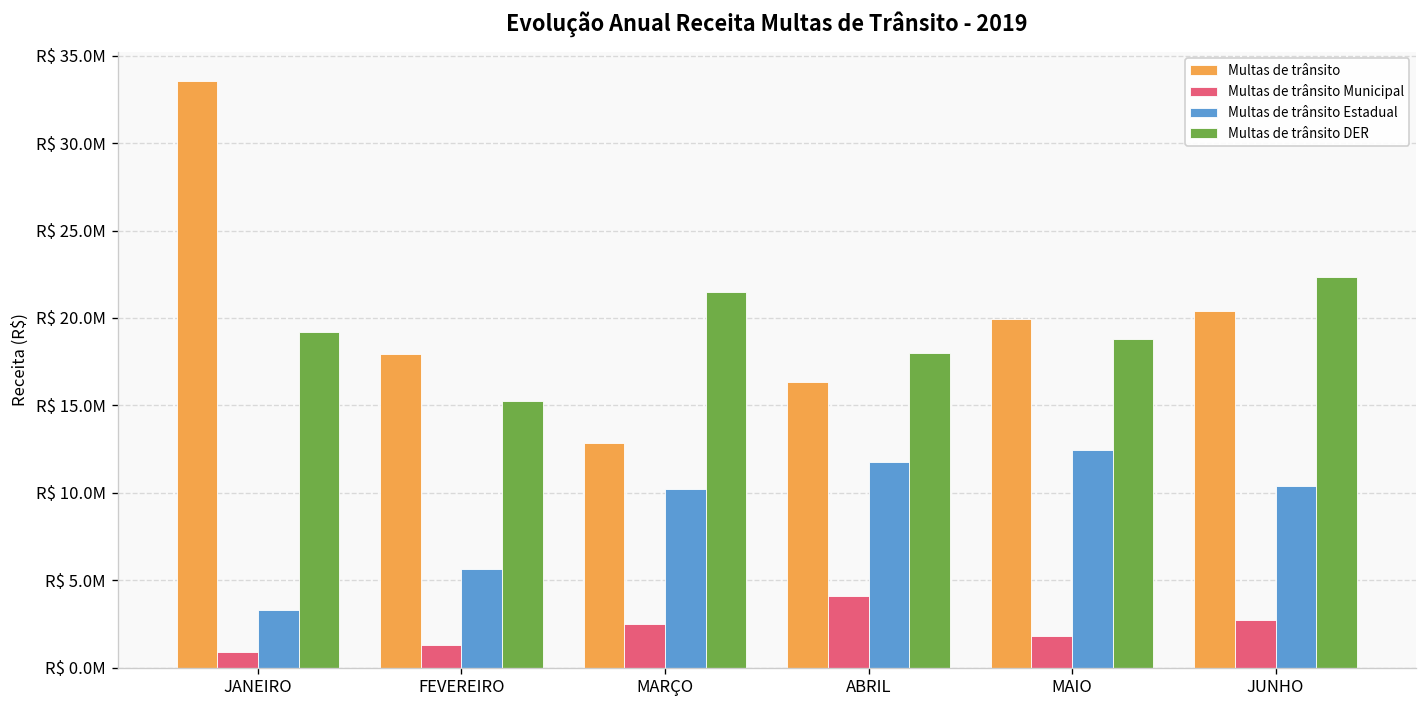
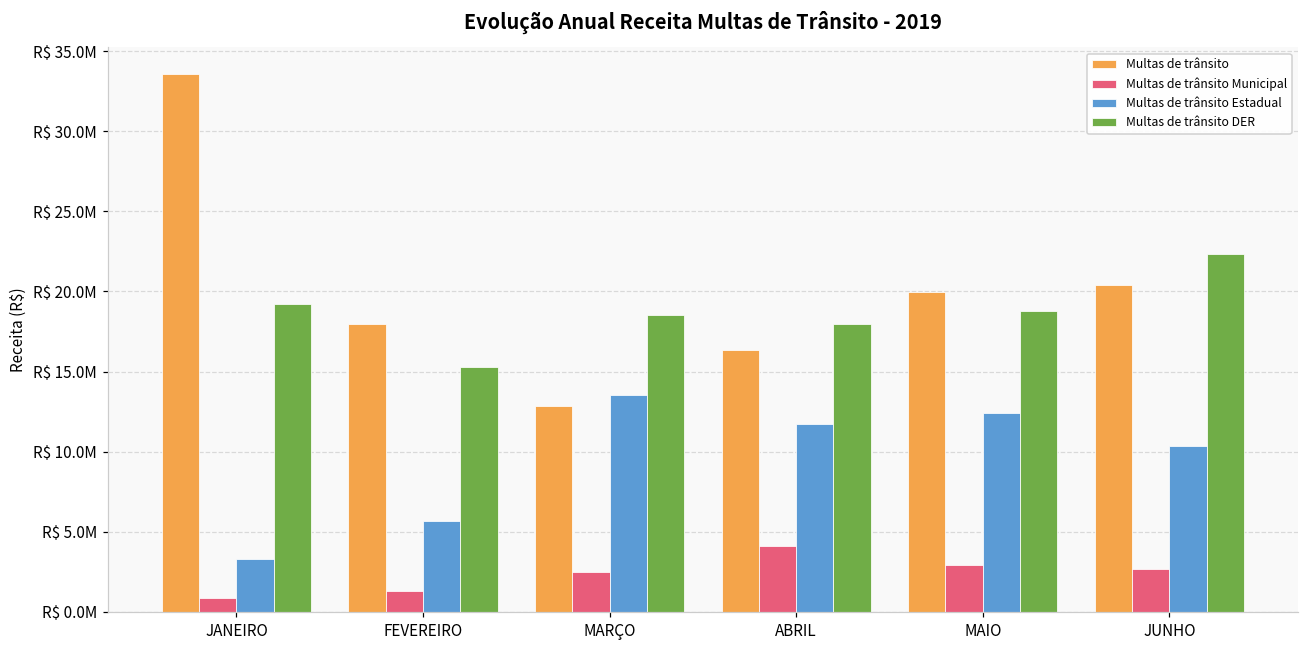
  {
    "Multas de trânsito": {
      "JANEIRO": "R$ 33600000",
      "FEVEREIRO": "R$ 18000000",
      "MARÇO": "R$ 12800000",
      "ABRIL": "R$ 16400000",
      "MAIO": "R$ 20000000",
      "JUNHO": "R$ 20400000"
    },
    "Multas de trânsito Municipal": {
      "JANEIRO": "R$ 900000",
      "FEVEREIRO": "R$ 1300000",
      "MARÇO": "R$ 2500000",
      "ABRIL": "R$ 4100000",
-     "MAIO": "R$ 1800000",
+     "MAIO": "R$ 2900000",
      "JUNHO": "R$ 2700000"
    },
    "Multas de trânsito Estadual": {
      "JANEIRO": "R$ 3300000",
      "FEVEREIRO": "R$ 5700000",
-     "MARÇO": "R$ 10200000",
+     "MARÇO": "R$ 13600000",
      "ABRIL": "R$ 11700000",
      "MAIO": "R$ 12400000",
      "JUNHO": "R$ 10400000"
    },
    "Multas de trânsito DER": {
      "JANEIRO": "R$ 19200000",
      "FEVEREIRO": "R$ 15300000",
-     "MARÇO": "R$ 21500000",
+     "MARÇO": "R$ 18600000",
      "ABRIL": "R$ 18000000",
      "MAIO": "R$ 18800000",
      "JUNHO": "R$ 22300000"
    }
  }
